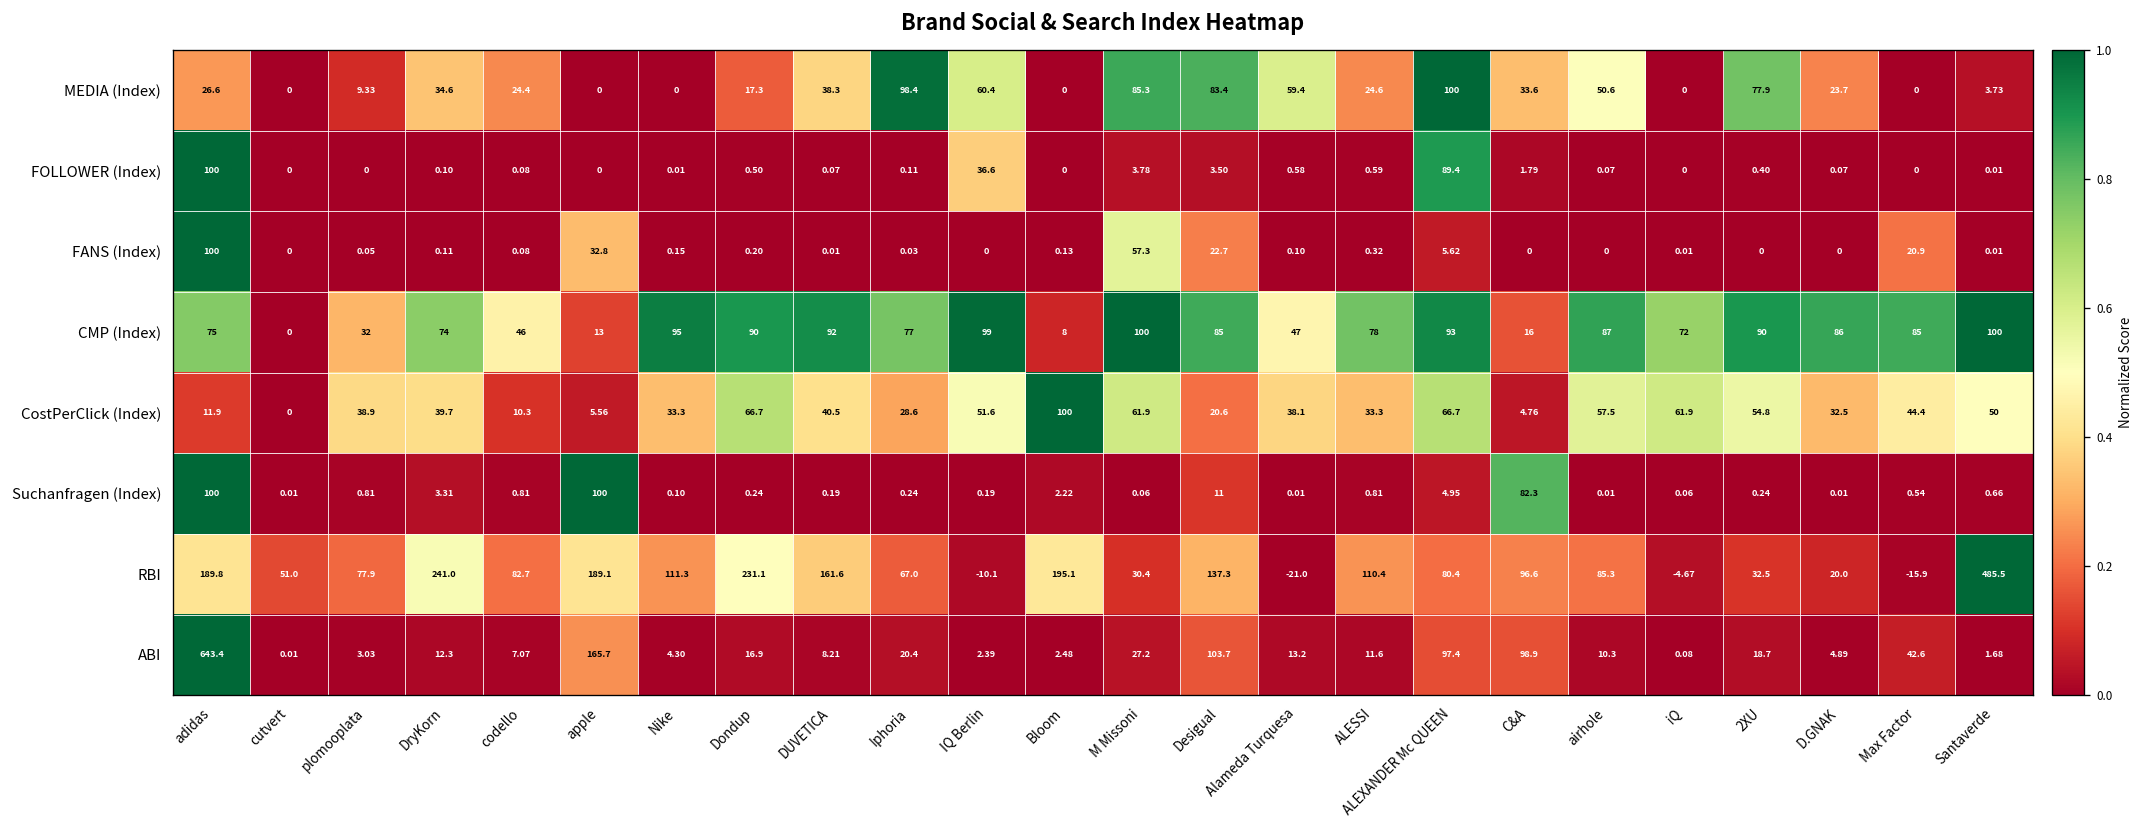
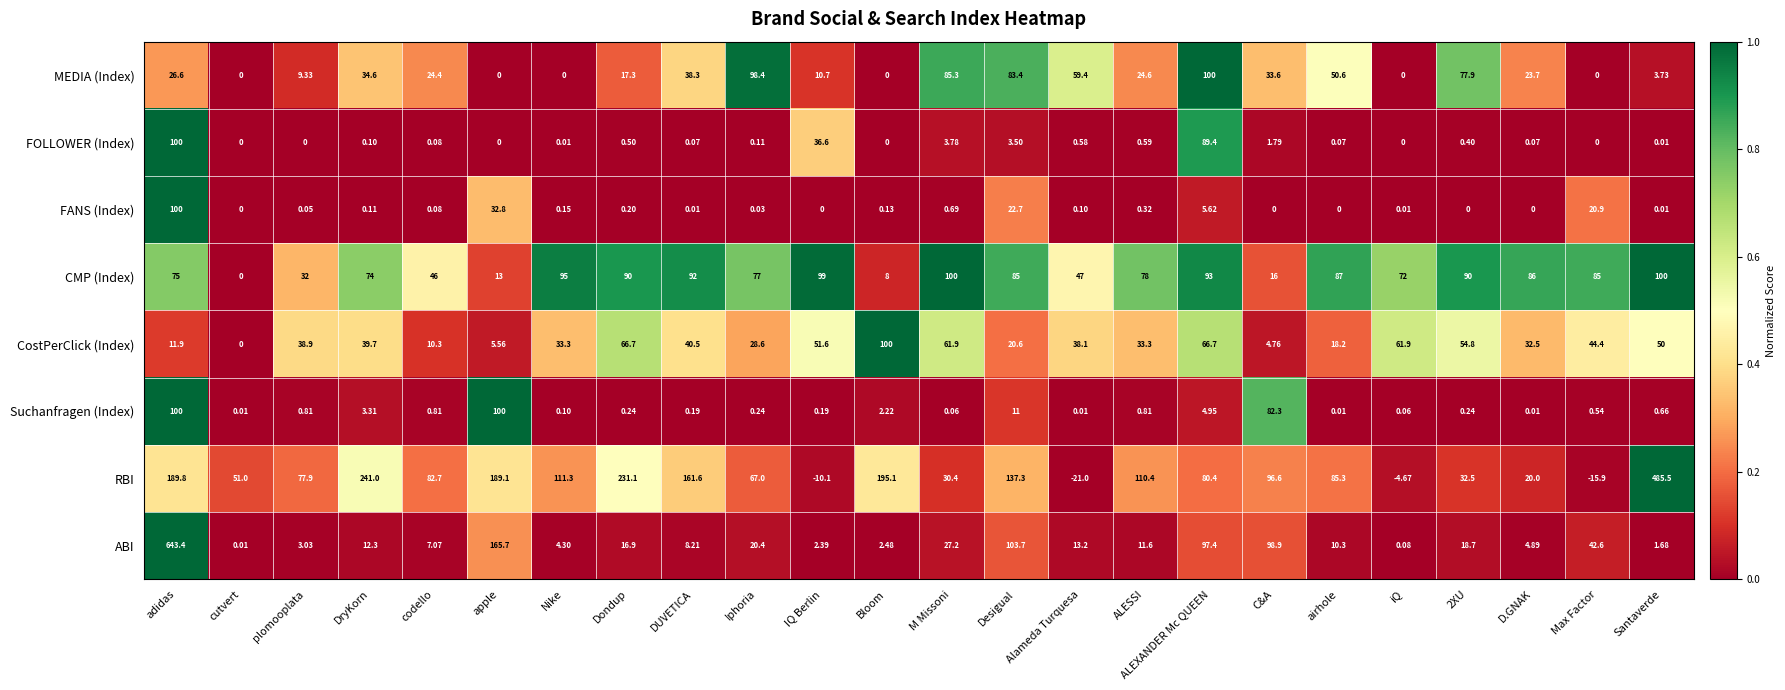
  {
    "MEDIA (Index)": {
      "adidas": 26.6,
      "cutvert": 0,
      "plomooplata": 9.33,
      "DryKorn": 34.6,
      "codello": 24.4,
      "apple": 0,
      "Nike": 0,
      "Dondup": 17.3,
      "DUVETICA": 38.3,
      "Iphoria": 98.4,
-     "IQ Berlin": 60.4,
+     "IQ Berlin": 10.7,
      "Bloom": 0,
      "M Missoni": 85.3,
      "Desigual": 83.4,
      "Alameda Turquesa": 59.4,
      "ALESSI": 24.6,
      "ALEXANDER Mc QUEEN": 100,
      "C&A": 33.6,
      "airhole": 50.6,
      "iQ": 0,
      "2XU": 77.9,
      "D.GNAK": 23.7,
      "Max Factor": 0,
      "Santaverde": 3.73
    },
    "FOLLOWER (Index)": {
      "adidas": 100,
      "cutvert": 0,
      "plomooplata": 0,
      "DryKorn": 0.10,
      "codello": 0.08,
      "apple": 0,
      "Nike": 0.01,
      "Dondup": 0.50,
      "DUVETICA": 0.07,
      "Iphoria": 0.11,
      "IQ Berlin": 36.6,
      "Bloom": 0,
      "M Missoni": 3.78,
      "Desigual": 3.50,
      "Alameda Turquesa": 0.58,
      "ALESSI": 0.59,
      "ALEXANDER Mc QUEEN": 89.4,
      "C&A": 1.79,
      "airhole": 0.07,
      "iQ": 0,
      "2XU": 0.40,
      "D.GNAK": 0.07,
      "Max Factor": 0,
      "Santaverde": 0.01
    },
    "FANS (Index)": {
      "adidas": 100,
      "cutvert": 0,
      "plomooplata": 0.05,
      "DryKorn": 0.11,
      "codello": 0.08,
      "apple": 32.8,
      "Nike": 0.15,
      "Dondup": 0.20,
      "DUVETICA": 0.01,
      "Iphoria": 0.03,
      "IQ Berlin": 0,
      "Bloom": 0.13,
-     "M Missoni": 57.3,
+     "M Missoni": 0.69,
      "Desigual": 22.7,
      "Alameda Turquesa": 0.10,
      "ALESSI": 0.32,
      "ALEXANDER Mc QUEEN": 5.62,
      "C&A": 0,
      "airhole": 0,
      "iQ": 0.01,
      "2XU": 0,
      "D.GNAK": 0,
      "Max Factor": 20.9,
      "Santaverde": 0.01
    },
    "CMP (Index)": {
      "adidas": 75,
      "cutvert": 0,
      "plomooplata": 32,
      "DryKorn": 74,
      "codello": 46,
      "apple": 13,
      "Nike": 95,
      "Dondup": 90,
      "DUVETICA": 92,
      "Iphoria": 77,
      "IQ Berlin": 99,
      "Bloom": 8,
      "M Missoni": 100,
      "Desigual": 85,
      "Alameda Turquesa": 47,
      "ALESSI": 78,
      "ALEXANDER Mc QUEEN": 93,
      "C&A": 16,
      "airhole": 87,
      "iQ": 72,
      "2XU": 90,
      "D.GNAK": 86,
      "Max Factor": 85,
      "Santaverde": 100
    },
    "CostPerClick (Index)": {
      "adidas": 11.9,
      "cutvert": 0,
      "plomooplata": 38.9,
      "DryKorn": 39.7,
      "codello": 10.3,
      "apple": 5.56,
      "Nike": 33.3,
      "Dondup": 66.7,
      "DUVETICA": 40.5,
      "Iphoria": 28.6,
      "IQ Berlin": 51.6,
      "Bloom": 100,
      "M Missoni": 61.9,
      "Desigual": 20.6,
      "Alameda Turquesa": 38.1,
      "ALESSI": 33.3,
      "ALEXANDER Mc QUEEN": 66.7,
      "C&A": 4.76,
-     "airhole": 57.5,
+     "airhole": 18.2,
      "iQ": 61.9,
      "2XU": 54.8,
      "D.GNAK": 32.5,
      "Max Factor": 44.4,
      "Santaverde": 50
    },
    "Suchanfragen (Index)": {
      "adidas": 100,
      "cutvert": 0.01,
      "plomooplata": 0.81,
      "DryKorn": 3.31,
      "codello": 0.81,
      "apple": 100,
      "Nike": 0.10,
      "Dondup": 0.24,
      "DUVETICA": 0.19,
      "Iphoria": 0.24,
      "IQ Berlin": 0.19,
      "Bloom": 2.22,
      "M Missoni": 0.06,
      "Desigual": 11,
      "Alameda Turquesa": 0.01,
      "ALESSI": 0.81,
      "ALEXANDER Mc QUEEN": 4.95,
      "C&A": 82.3,
      "airhole": 0.01,
      "iQ": 0.06,
      "2XU": 0.24,
      "D.GNAK": 0.01,
      "Max Factor": 0.54,
      "Santaverde": 0.66
    },
    "RBI": {
      "adidas": 189.8,
      "cutvert": 51.0,
      "plomooplata": 77.9,
      "DryKorn": 241.0,
      "codello": 82.7,
      "apple": 189.1,
      "Nike": 111.3,
      "Dondup": 231.1,
      "DUVETICA": 161.6,
      "Iphoria": 67.0,
      "IQ Berlin": -10.1,
      "Bloom": 195.1,
      "M Missoni": 30.4,
      "Desigual": 137.3,
      "Alameda Turquesa": -21.0,
      "ALESSI": 110.4,
      "ALEXANDER Mc QUEEN": 80.4,
      "C&A": 96.6,
      "airhole": 85.3,
      "iQ": -4.67,
      "2XU": 32.5,
      "D.GNAK": 20.0,
      "Max Factor": -15.9,
      "Santaverde": 485.5
    },
    "ABI": {
      "adidas": 643.4,
      "cutvert": 0.01,
      "plomooplata": 3.03,
      "DryKorn": 12.3,
      "codello": 7.07,
      "apple": 165.7,
      "Nike": 4.30,
      "Dondup": 16.9,
      "DUVETICA": 8.21,
      "Iphoria": 20.4,
      "IQ Berlin": 2.39,
      "Bloom": 2.48,
      "M Missoni": 27.2,
      "Desigual": 103.7,
      "Alameda Turquesa": 13.2,
      "ALESSI": 11.6,
      "ALEXANDER Mc QUEEN": 97.4,
      "C&A": 98.9,
      "airhole": 10.3,
      "iQ": 0.08,
      "2XU": 18.7,
      "D.GNAK": 4.89,
      "Max Factor": 42.6,
      "Santaverde": 1.68
    }
  }
